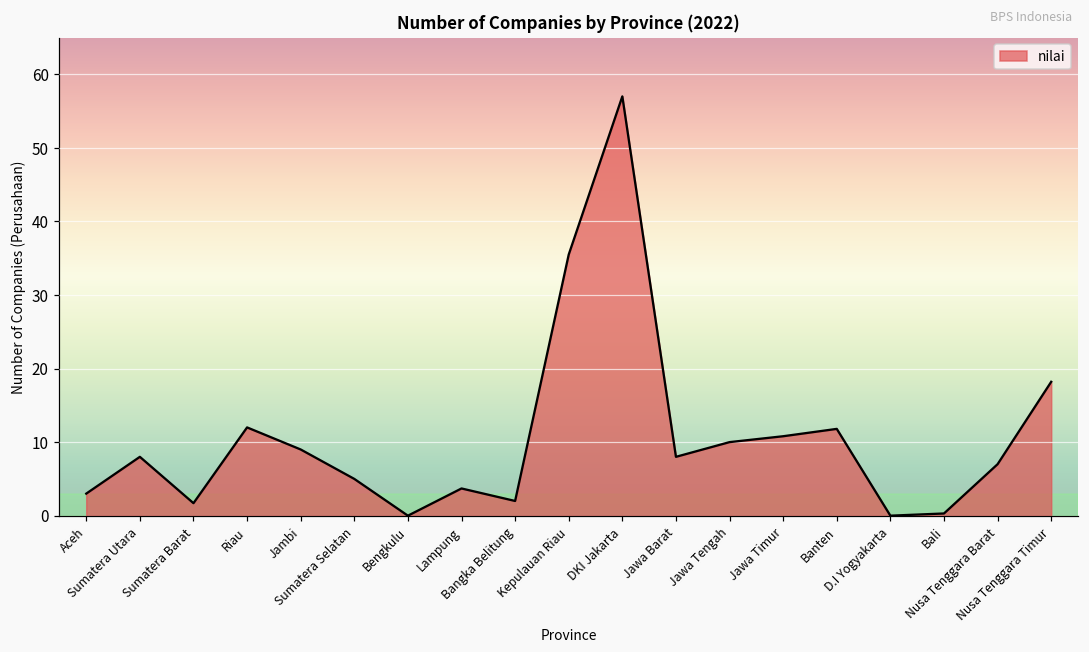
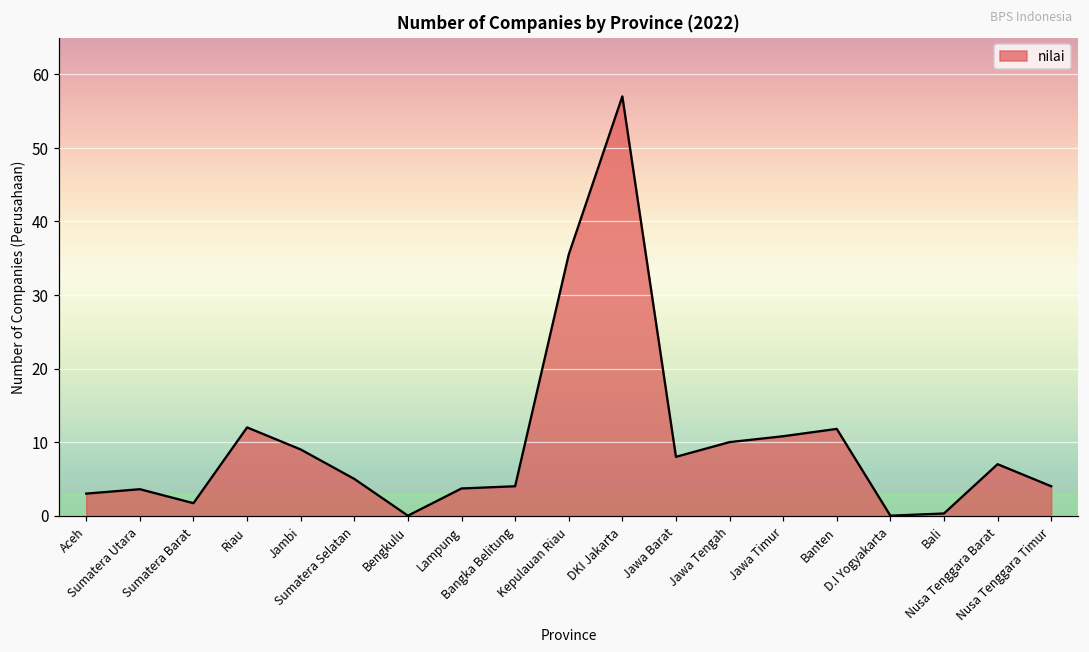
  {
    "Aceh": 3,
-   "Sumatera Utara": 8,
+   "Sumatera Utara": 4,
    "Sumatera Barat": 2,
    "Riau": 12,
    "Jambi": 9,
    "Sumatera Selatan": 5,
    "Bengkulu": 0,
    "Lampung": 4,
-   "Bangka Belitung": 2,
+   "Bangka Belitung": 4,
    "Kepulauan Riau": 36,
    "DKI Jakarta": 57,
    "Jawa Barat": 8,
    "Jawa Tengah": 10,
    "Jawa Timur": 11,
    "Banten": 12,
    "D.I Yogyakarta": 0,
    "Bali": 0,
    "Nusa Tenggara Barat": 7,
-   "Nusa Tenggara Timur": 18
+   "Nusa Tenggara Timur": 4
  }
